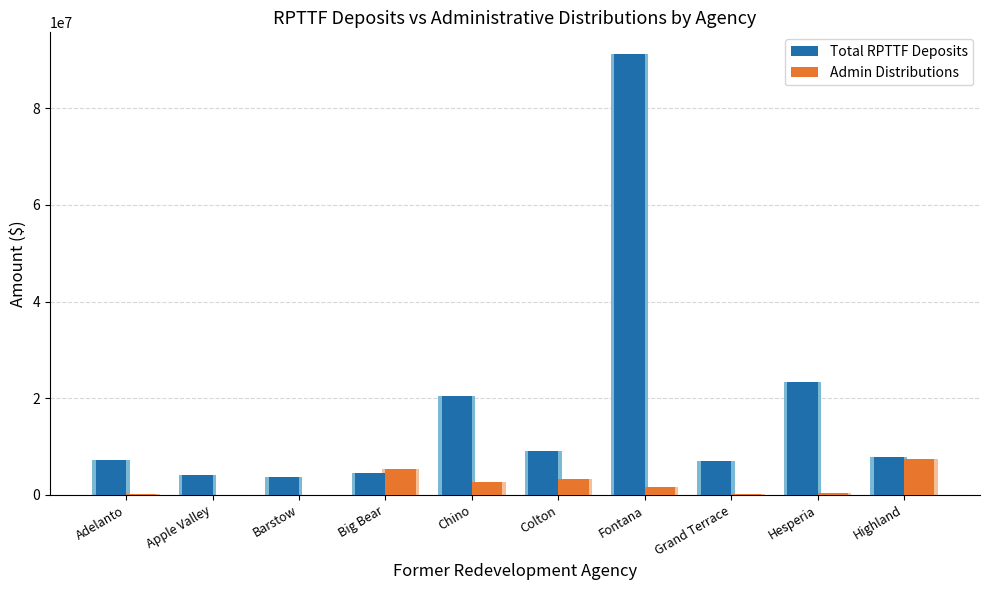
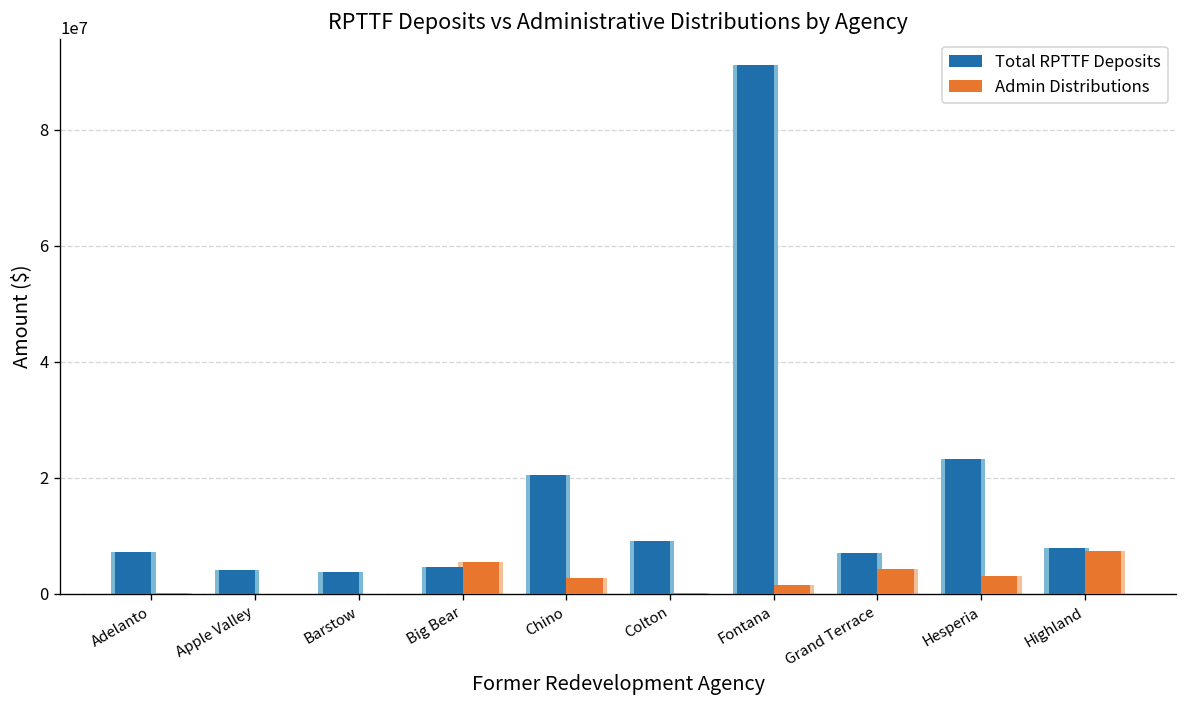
  {
    "Total RPTTF Deposits": {
      "Adelanto": 7000000,
      "Apple Valley": 4000000,
      "Barstow": 4000000,
      "Big Bear": 5000000,
      "Chino": 21000000,
      "Colton": 9000000,
      "Fontana": 91000000,
      "Grand Terrace": 7000000,
      "Hesperia": 23000000,
      "Highland": 8000000
    },
    "Admin Distributions": {
      "Big Bear": 5000000,
      "Chino": 3000000,
-     "Colton": 3000000,
+     "Colton": 0,
      "Fontana": 2000000,
-     "Grand Terrace": 0,
-     "Hesperia": 0,
+     "Grand Terrace": 4000000,
+     "Hesperia": 3000000,
      "Highland": 7000000
    }
  }
